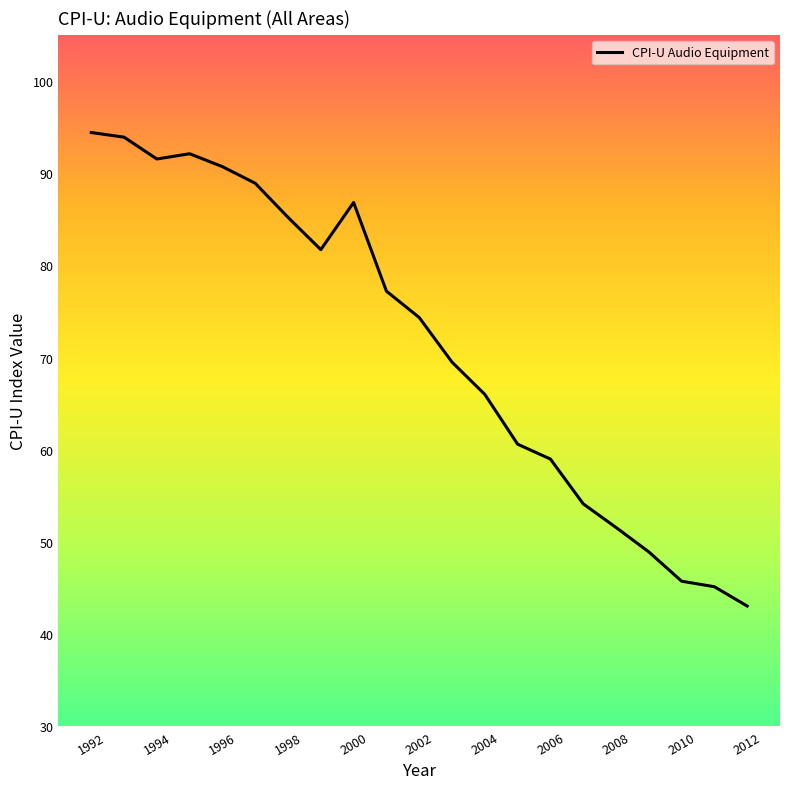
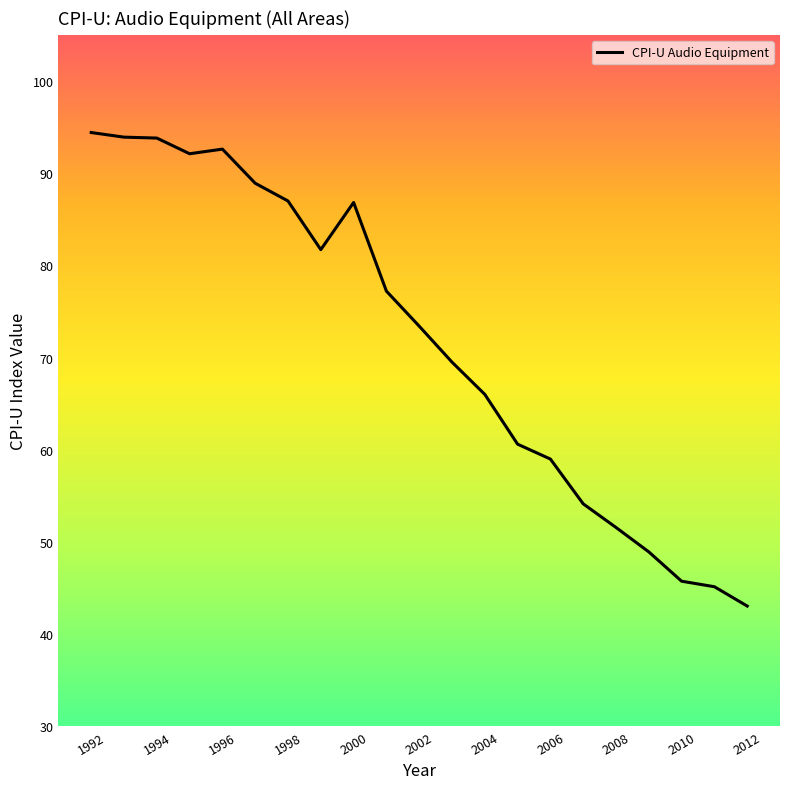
  {
    "1992": 94,
-   "1994": 92,
-   "1996": 91,
-   "1998": 85,
+   "1994": 94,
+   "1996": 93,
+   "1998": 87,
    "2000": 87,
-   "2002": 74,
+   "2002": 73,
    "2004": 66,
    "2006": 59,
    "2008": 52,
    "2010": 46,
    "2012": 43
  }
